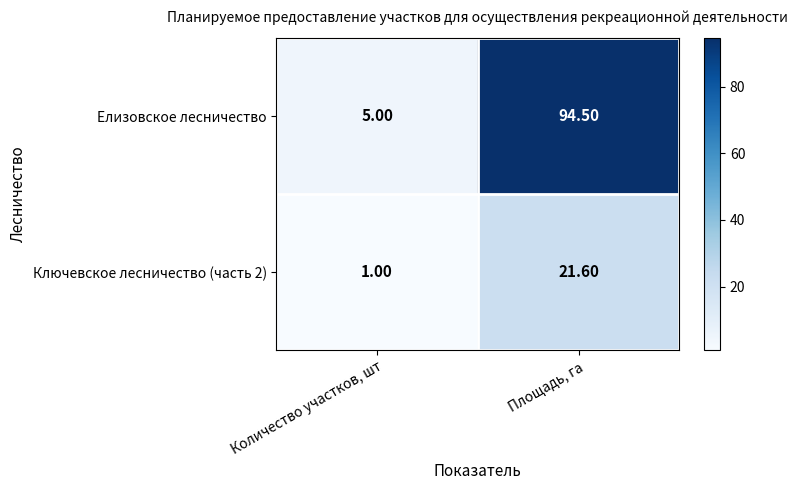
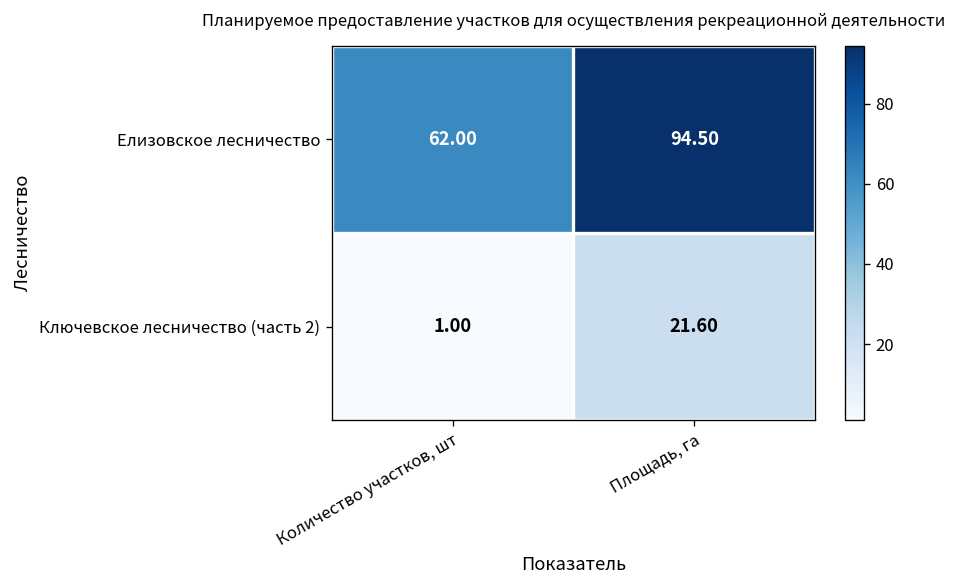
  {
    "Елизовское лесничество": {
-     "Количество участков, шт": 5.00,
+     "Количество участков, шт": 62.00,
      "Площадь, га": 94.50
    },
    "Ключевское лесничество (часть 2)": {
      "Количество участков, шт": 1.00,
      "Площадь, га": 21.60
    }
  }
